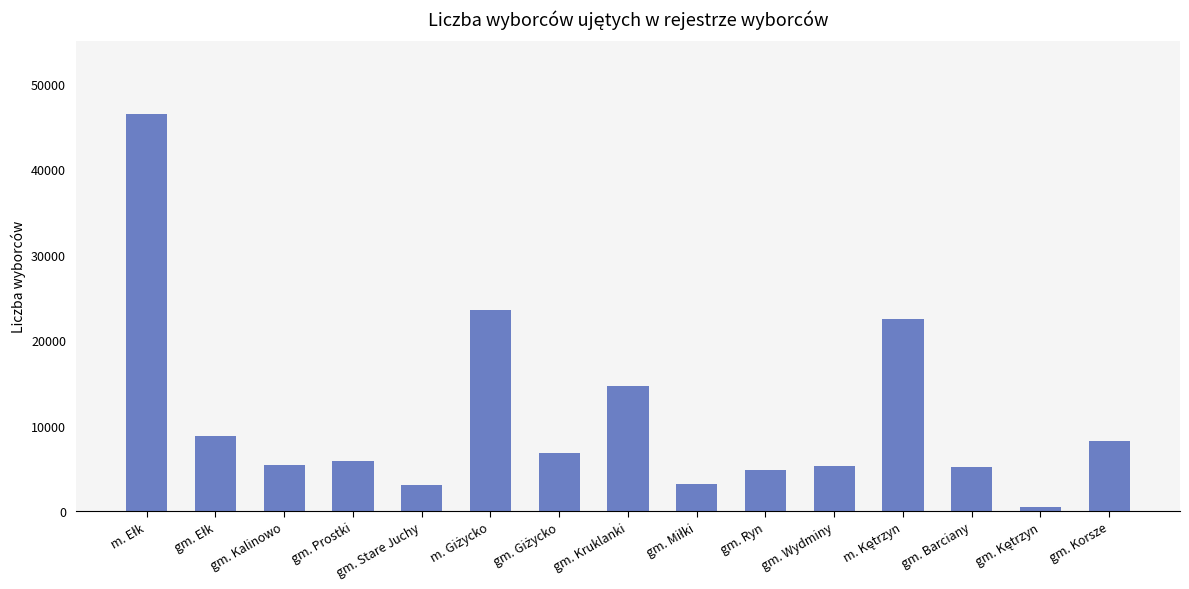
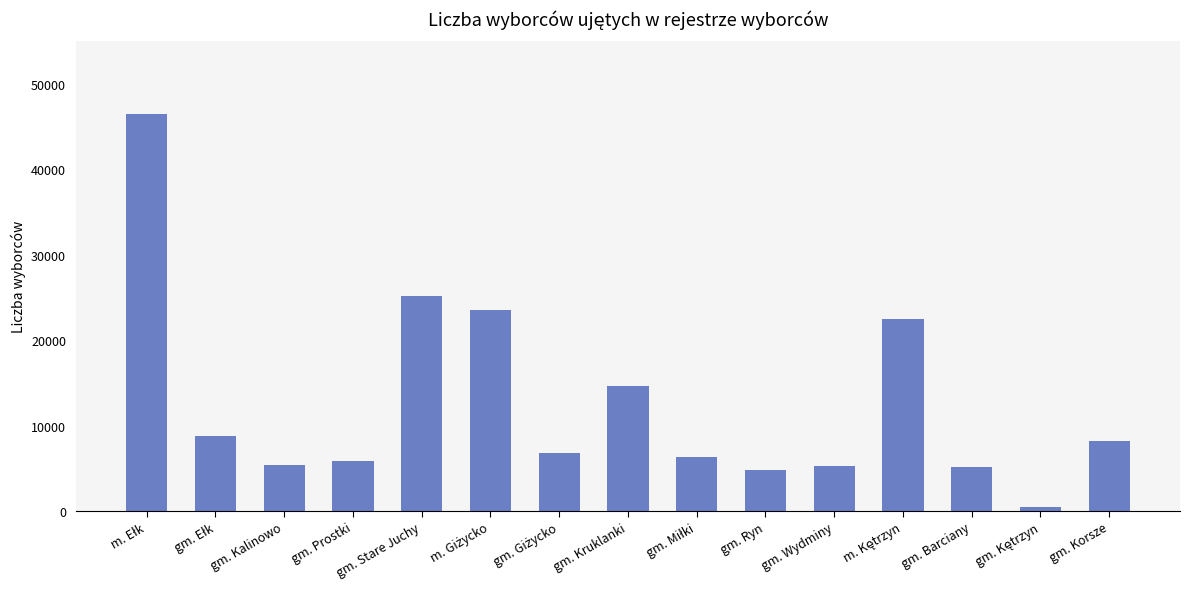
  {
    "m. Ełk": 46000,
    "gm. Ełk": 9000,
    "gm. Kalinowo": 5000,
    "gm. Prostki": 6000,
-   "gm. Stare Juchy": 3000,
+   "gm. Stare Juchy": 25000,
    "m. Giżycko": 24000,
    "gm. Giżycko": 7000,
    "gm. Kruklanki": 15000,
-   "gm. Miłki": 3000,
+   "gm. Miłki": 6000,
    "gm. Ryn": 5000,
    "gm. Wydminy": 5000,
    "m. Kętrzyn": 22000,
    "gm. Barciany": 5000,
    "gm. Kętrzyn": 0,
    "gm. Korsze": 8000
  }
